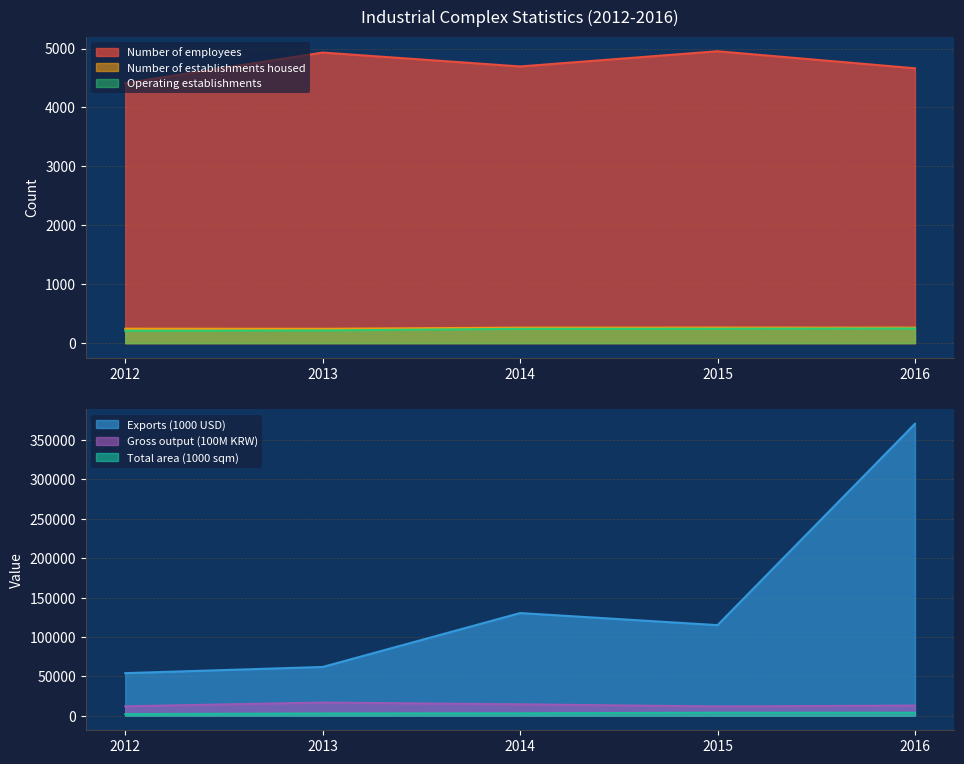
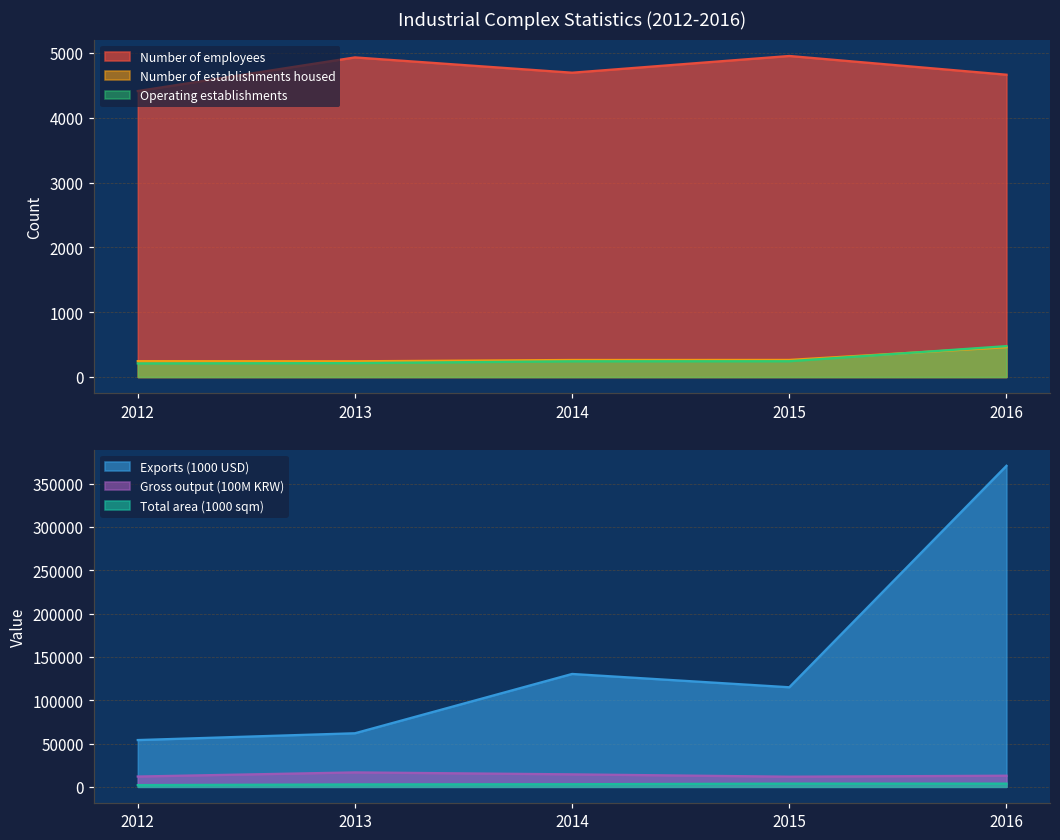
  {
    "Industrial Complex Statistics (2012-2016)": {
      "Number of employees": {
        "2013": 4900,
        "2014": 4700,
        "2015": 5000,
        "2016": 4700
      },
      "Number of establishments housed": {
-       "2016": 300
+       "2016": 500
      },
      "Operating establishments": {
-       "2016": 200
+       "2016": 500
      }
    }
  }
